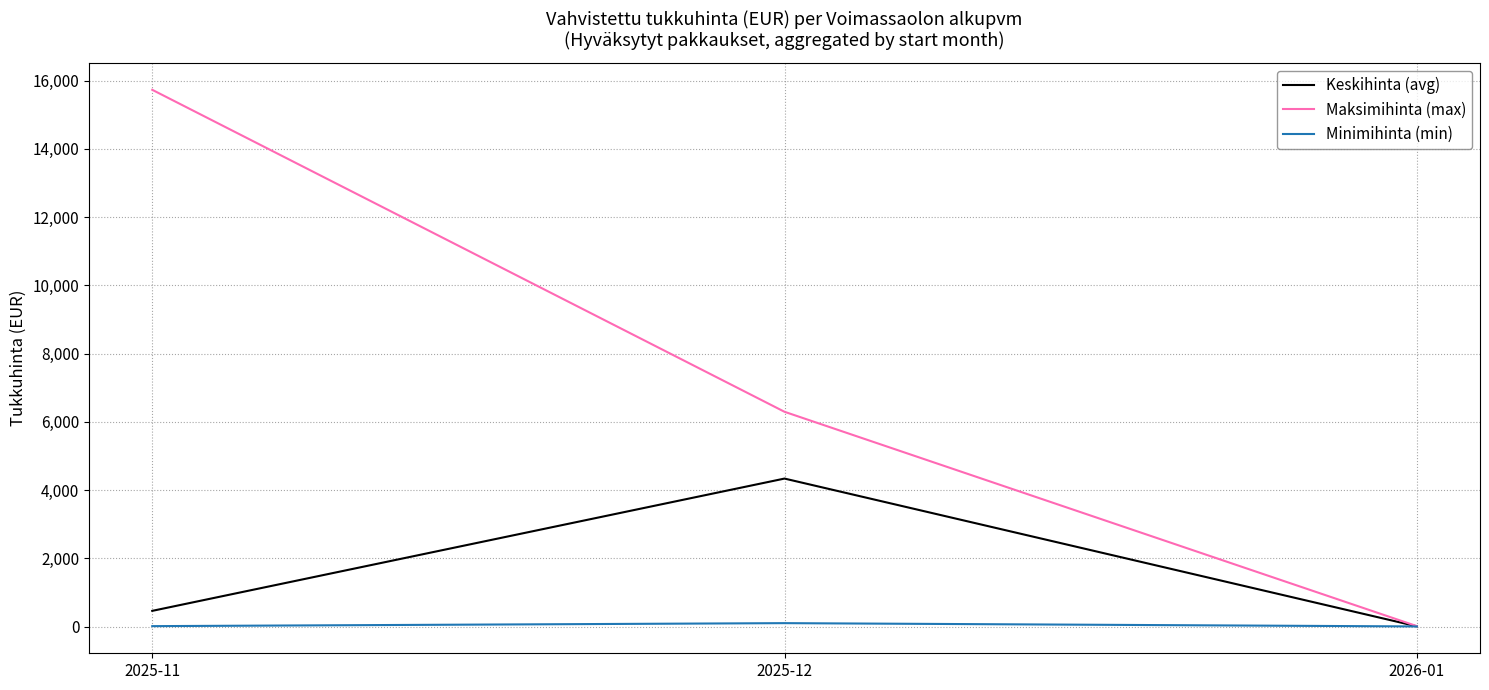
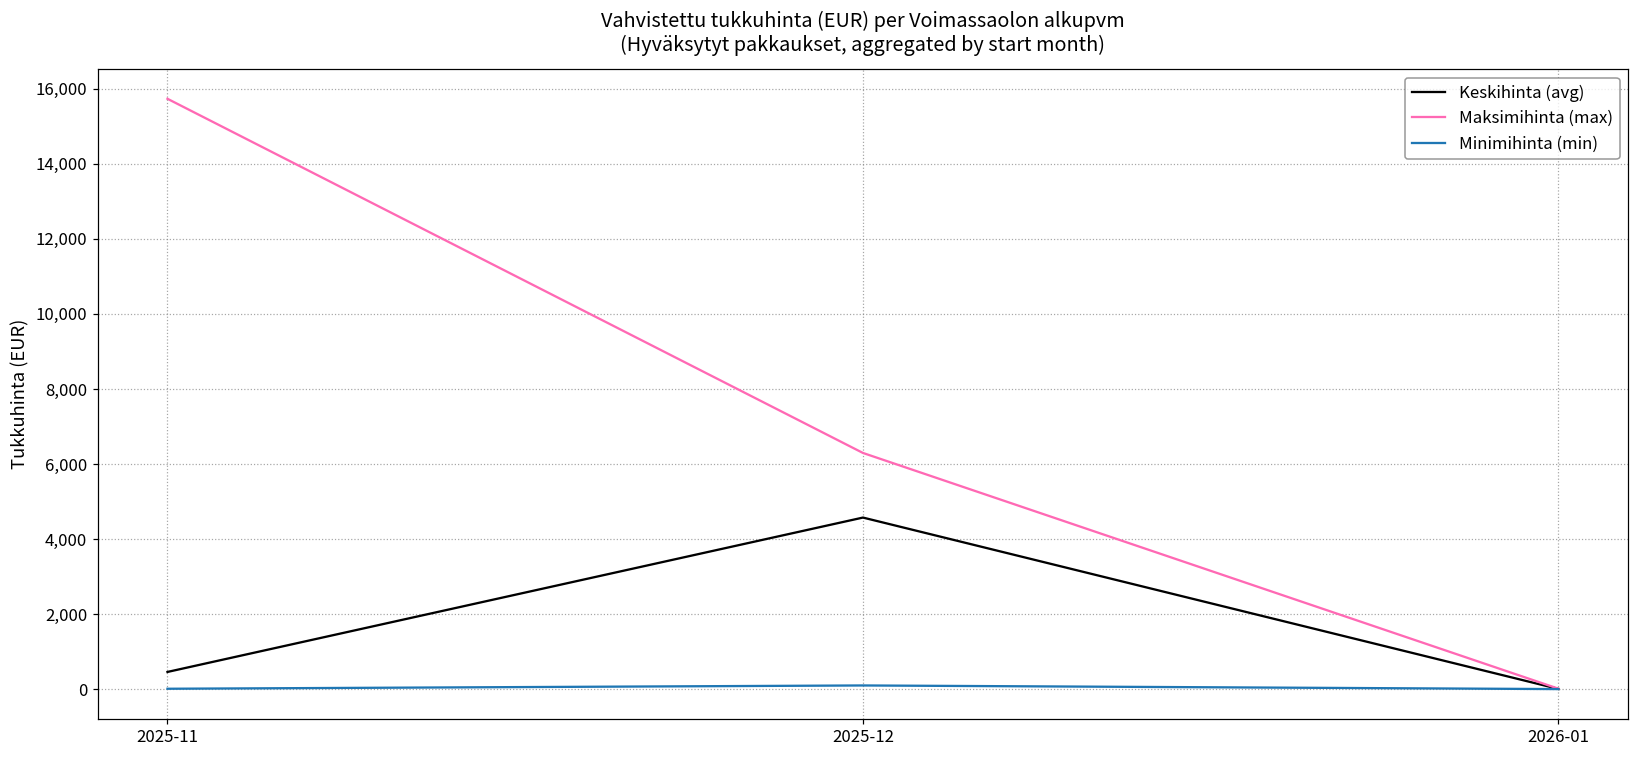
  {
    "Keskihinta (avg)": {
      "2025-11": "500",
-     "2025-12": "4,300"
+     "2025-12": "4,600"
    },
    "Maksimihinta (max)": {
      "2025-11": "15,700",
      "2025-12": "6,300"
    },
    "Minimihinta (min)": {
      "2025-11": "0",
      "2025-12": "100"
    }
  }
